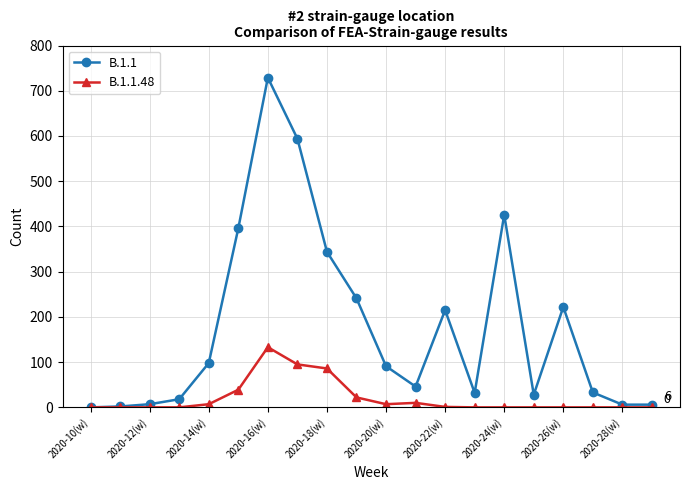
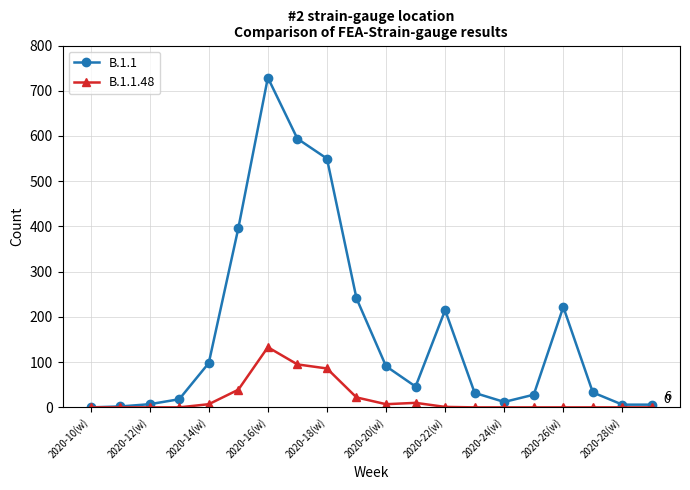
  {
    "B.1.1": {
      "2020-12(w)": 10,
      "2020-14(w)": 100,
      "2020-16(w)": 730,
-     "2020-18(w)": 340,
+     "2020-18(w)": 550,
      "2020-20(w)": 90,
      "2020-22(w)": 220,
-     "2020-24(w)": 430,
+     "2020-24(w)": 10,
      "2020-26(w)": 220,
      "2020-28(w)": 10
    },
    "B.1.1.48": {
      "2020-12(w)": 0,
      "2020-14(w)": 10,
      "2020-16(w)": 130,
      "2020-18(w)": 90,
      "2020-20(w)": 10,
      "2020-22(w)": 0,
      "2020-24(w)": 0,
      "2020-26(w)": 0,
      "2020-28(w)": 0
    }
  }
